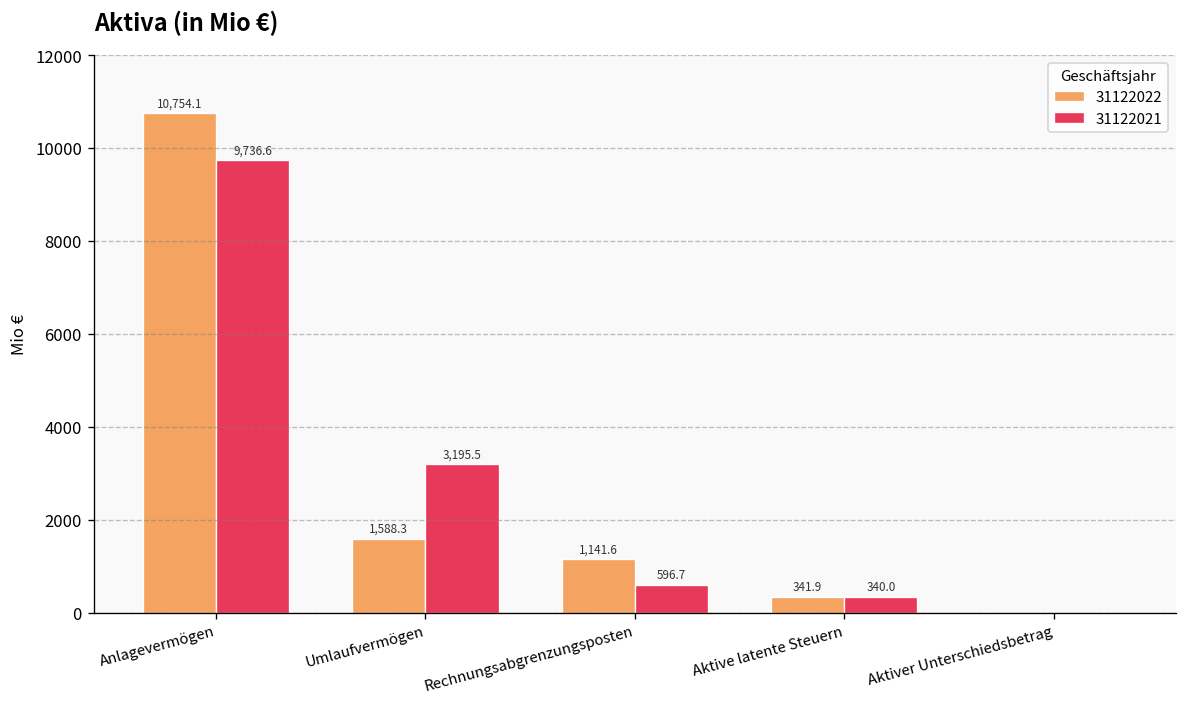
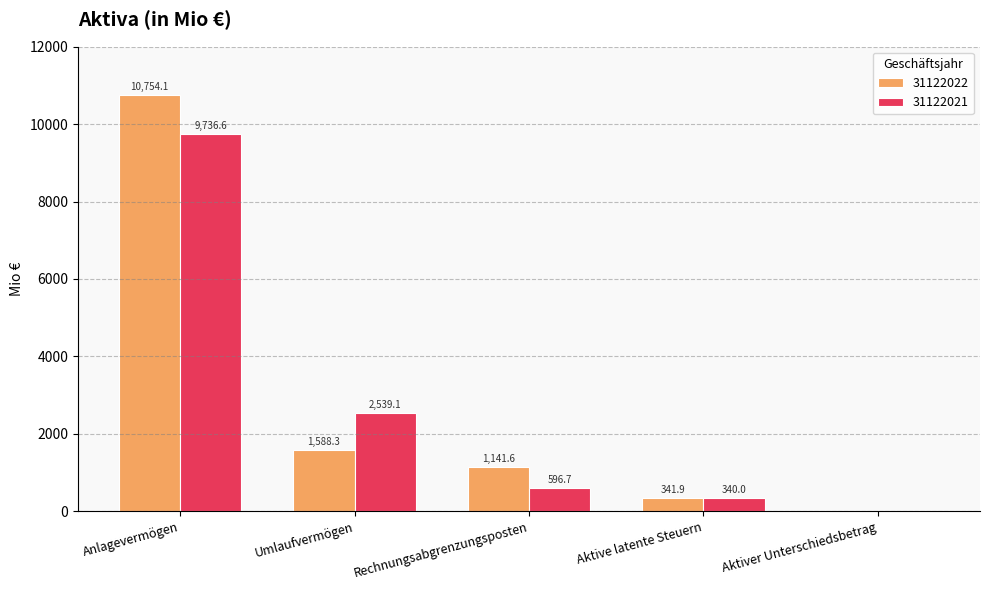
  {
    "31122022": {
      "Anlagevermögen": "10,754.1",
      "Umlaufvermögen": "1,588.3",
      "Rechnungsabgrenzungsposten": "1,141.6",
      "Aktive latente Steuern": "341.9"
    },
    "31122021": {
      "Anlagevermögen": "9,736.6",
-     "Umlaufvermögen": "3,195.5",
+     "Umlaufvermögen": "2,539.1",
      "Rechnungsabgrenzungsposten": "596.7",
      "Aktive latente Steuern": "340.0"
    }
  }
